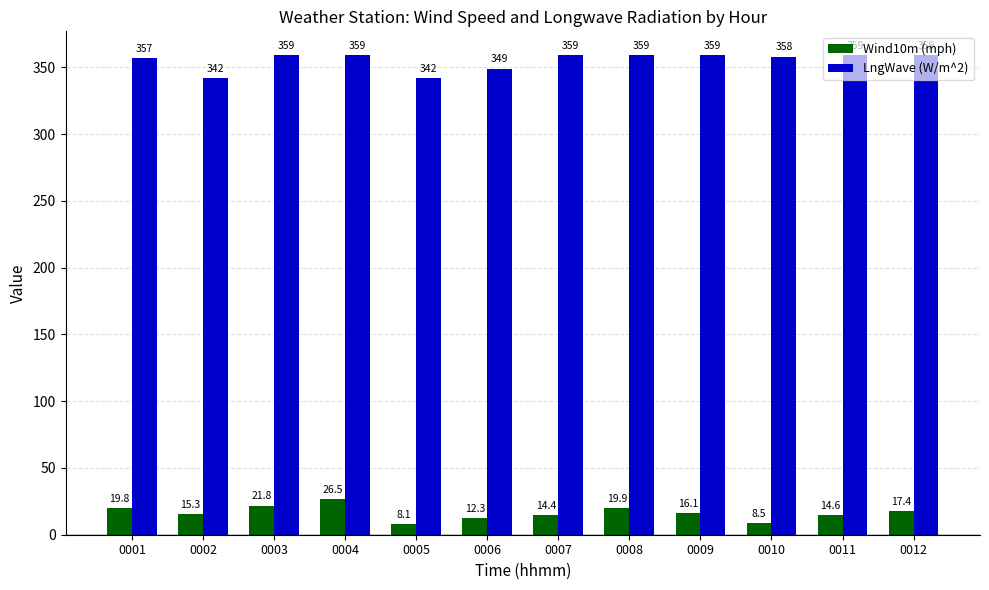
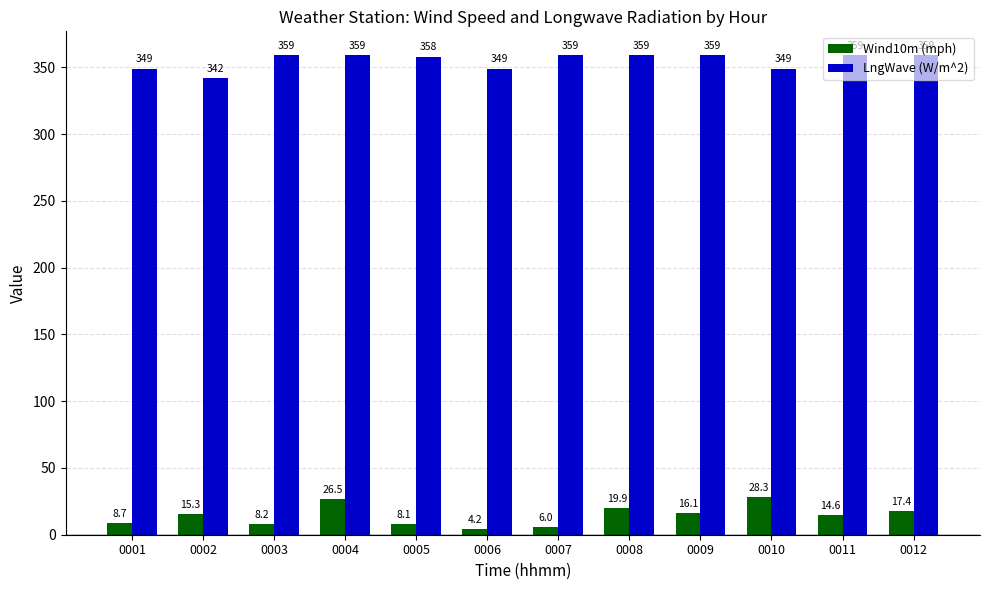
  {
    "Wind10m (mph)": {
-     "0001": 19.8,
+     "0001": 8.7,
      "0002": 15.3,
-     "0003": 21.8,
+     "0003": 8.2,
      "0004": 26.5,
      "0005": 8.1,
-     "0006": 12.3,
-     "0007": 14.4,
+     "0006": 4.2,
+     "0007": 6.0,
      "0008": 19.9,
      "0009": 16.1,
-     "0010": 8.5,
+     "0010": 28.3,
      "0011": 14.6,
      "0012": 17.4
    },
    "LngWave (W/m^2)": {
-     "0001": 357,
+     "0001": 349,
      "0002": 342,
      "0003": 359,
      "0004": 359,
-     "0005": 342,
+     "0005": 358,
      "0006": 349,
      "0007": 359,
      "0008": 359,
      "0009": 359,
-     "0010": 358
+     "0010": 349
    }
  }
